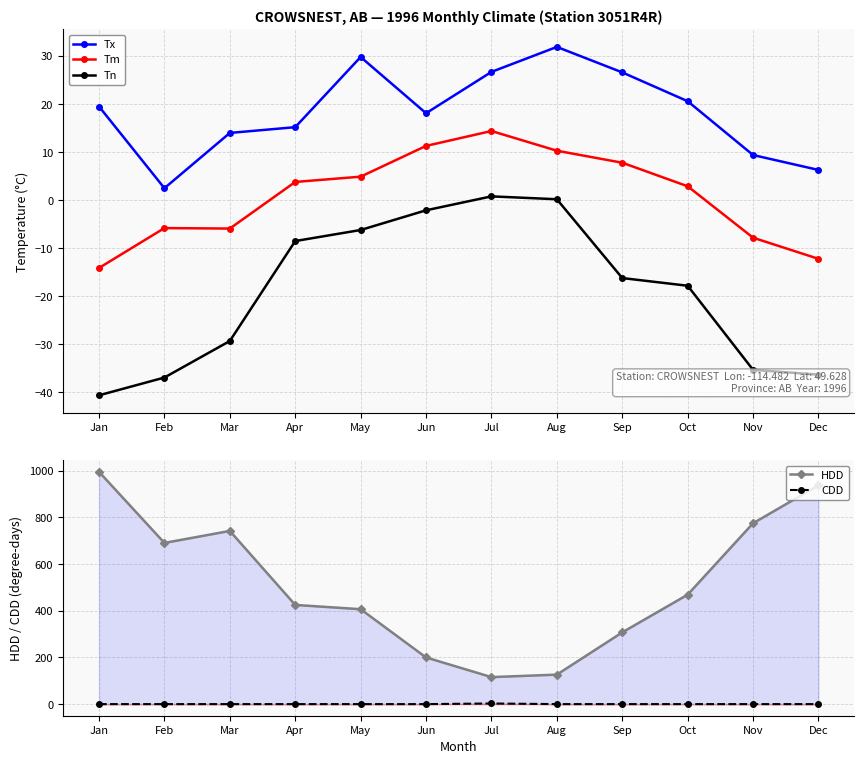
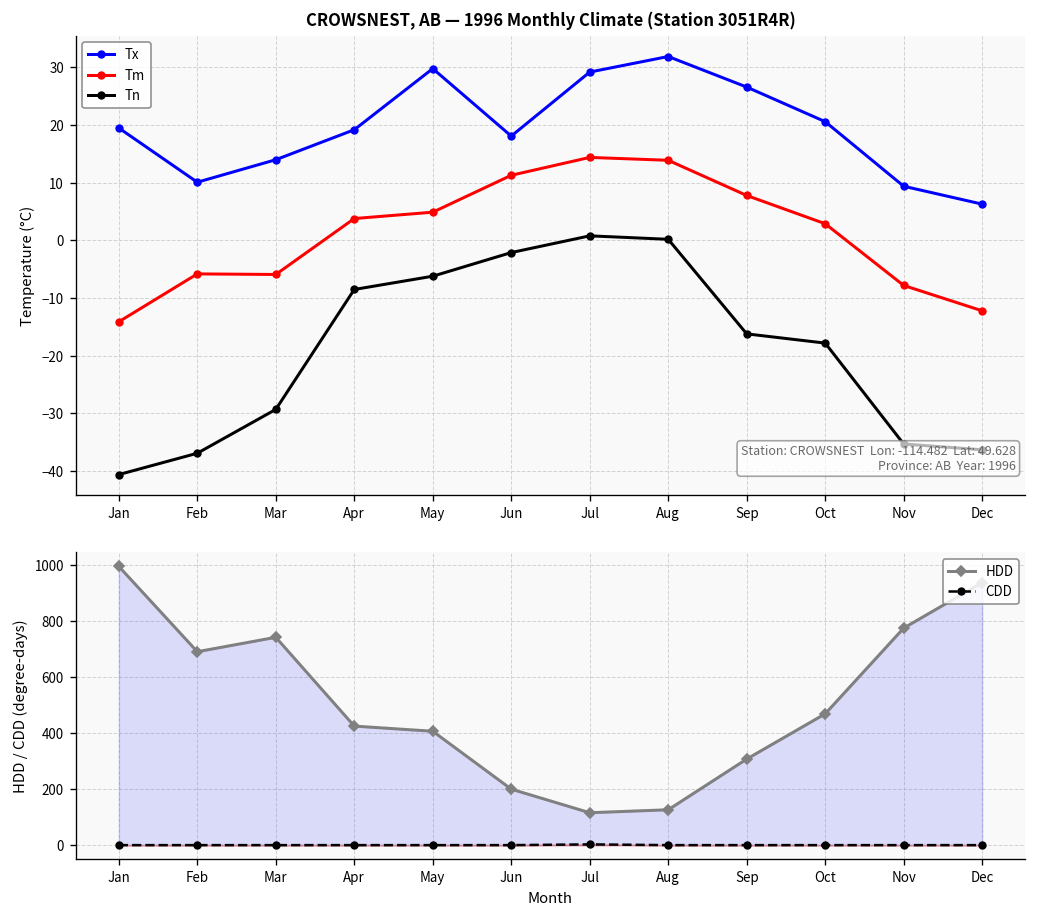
  {
    "CROWSNEST, AB — 1996 Monthly Climate (Station 3051R4R)": {
      "Tx": {
        "Jan": 20,
-       "Feb": 3,
+       "Feb": 10,
        "Mar": 14,
-       "Apr": 15,
+       "Apr": 19,
        "May": 30,
        "Jun": 18,
-       "Jul": 27,
+       "Jul": 29,
        "Aug": 32,
        "Sep": 27,
        "Oct": 21,
        "Nov": 9,
        "Dec": 6
      },
      "Tm": {
        "Jan": -14,
        "Feb": -6,
        "Mar": -6,
        "Apr": 4,
        "May": 5,
        "Jun": 11,
        "Jul": 14,
-       "Aug": 10,
+       "Aug": 14,
        "Sep": 8,
        "Oct": 3,
        "Nov": -8,
        "Dec": -12
      },
      "Tn": {
        "Jan": -41,
        "Feb": -37,
        "Mar": -29,
        "Apr": -9,
        "May": -6,
        "Jun": -2,
        "Jul": 1,
        "Aug": 0,
        "Sep": -16,
        "Oct": -18
      }
    }
  }
